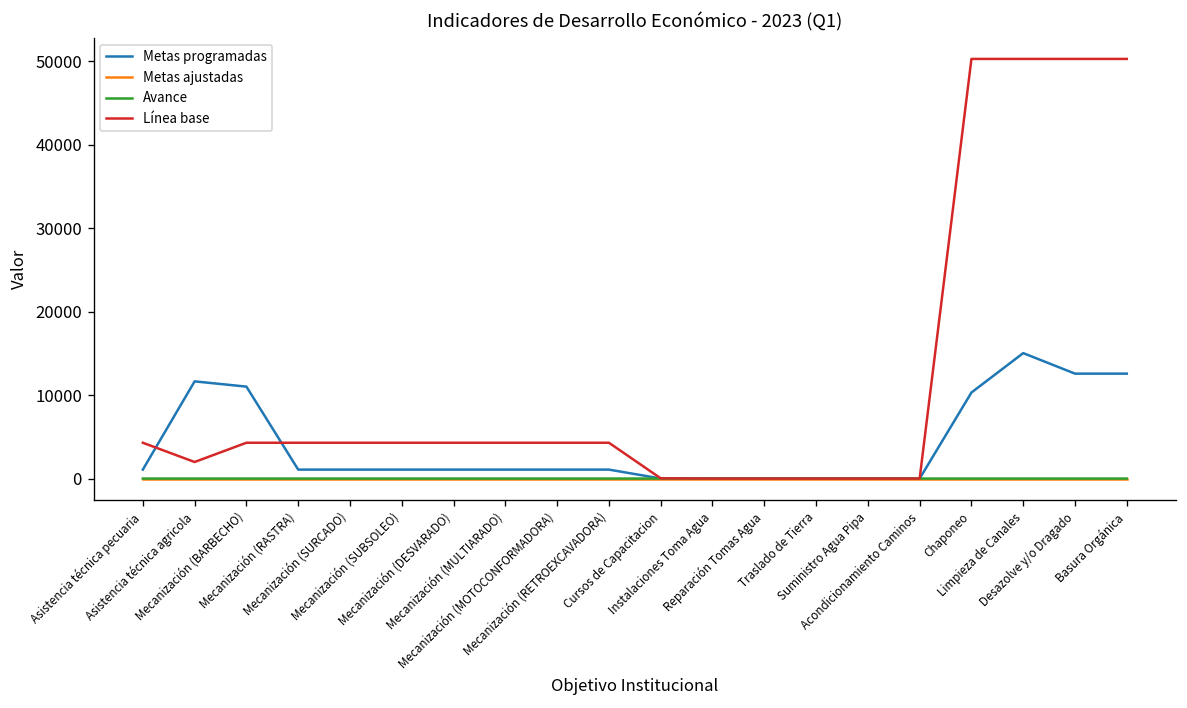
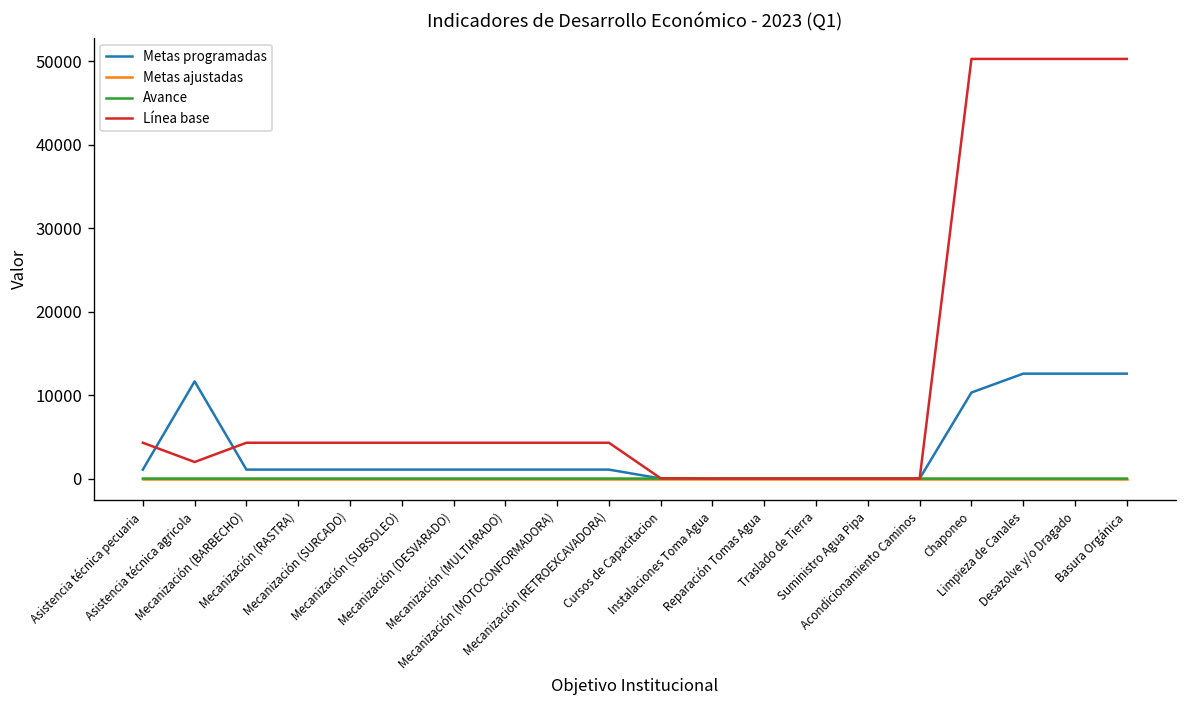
  {
    "Metas programadas": {
      "Asistencia técnica pecuaria": 1000,
      "Asistencia técnica agricola": 12000,
-     "Mecanización (BARBECHO)": 11000,
+     "Mecanización (BARBECHO)": 1000,
      "Mecanización (RASTRA)": 1000,
      "Mecanización (SURCADO)": 1000,
      "Mecanización (SUBSOLEO)": 1000,
      "Mecanización (DESVARADO)": 1000,
      "Mecanización (MULTIARADO)": 1000,
      "Mecanización (MOTOCONFORMADORA)": 1000,
      "Mecanización (RETROEXCAVADORA)": 1000,
      "Chaponeo": 10000,
-     "Limpieza de Canales": 15000,
+     "Limpieza de Canales": 13000,
      "Desazolve y/o Dragado": 13000,
      "Basura Orgánica": 13000
    },
    "Avance": {
      "Asistencia técnica pecuaria": 0,
      "Asistencia técnica agricola": 0,
      "Mecanización (BARBECHO)": 0,
      "Mecanización (RASTRA)": 0,
      "Mecanización (SURCADO)": 0,
      "Mecanización (SUBSOLEO)": 0,
      "Mecanización (DESVARADO)": 0,
      "Mecanización (MULTIARADO)": 0,
      "Mecanización (MOTOCONFORMADORA)": 0,
      "Mecanización (RETROEXCAVADORA)": 0,
      "Chaponeo": 0,
      "Limpieza de Canales": 0,
      "Desazolve y/o Dragado": 0,
      "Basura Orgánica": 0
    },
    "Línea base": {
      "Asistencia técnica pecuaria": 4000,
      "Asistencia técnica agricola": 2000,
      "Mecanización (BARBECHO)": 4000,
      "Mecanización (RASTRA)": 4000,
      "Mecanización (SURCADO)": 4000,
      "Mecanización (SUBSOLEO)": 4000,
      "Mecanización (DESVARADO)": 4000,
      "Mecanización (MULTIARADO)": 4000,
      "Mecanización (MOTOCONFORMADORA)": 4000,
      "Mecanización (RETROEXCAVADORA)": 4000,
      "Chaponeo": 50000,
      "Limpieza de Canales": 50000,
      "Desazolve y/o Dragado": 50000,
      "Basura Orgánica": 50000
    }
  }
